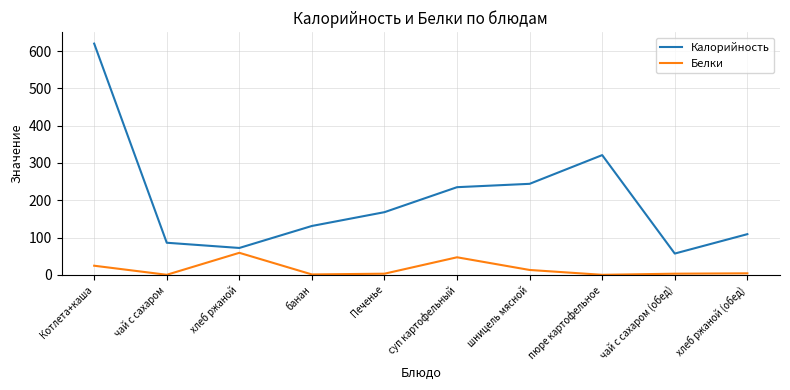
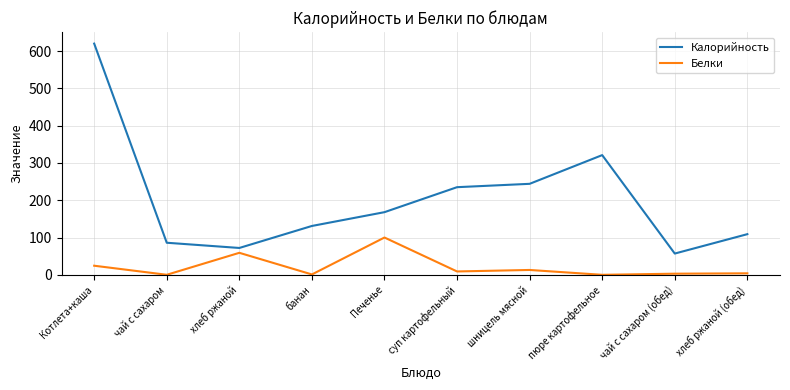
  {
    "Калорийность": {
      "Котлета+каша": 620,
      "чай с сахаром": 90,
      "хлеб ржаной": 70,
      "банан": 130,
      "Печенье": 170,
      "суп картофельный": 240,
      "шницель мясной": 240,
      "пюре картофельное": 320,
      "чай с сахаром (обед)": 60,
      "хлеб ржаной (обед)": 110
    },
    "Белки": {
      "Котлета+каша": 20,
      "чай с сахаром": 0,
      "хлеб ржаной": 60,
      "банан": 0,
-     "Печенье": 0,
-     "суп картофельный": 50,
+     "Печенье": 100,
+     "суп картофельный": 10,
      "шницель мясной": 10,
      "пюре картофельное": 0,
      "чай с сахаром (обед)": 0,
      "хлеб ржаной (обед)": 0
    }
  }
